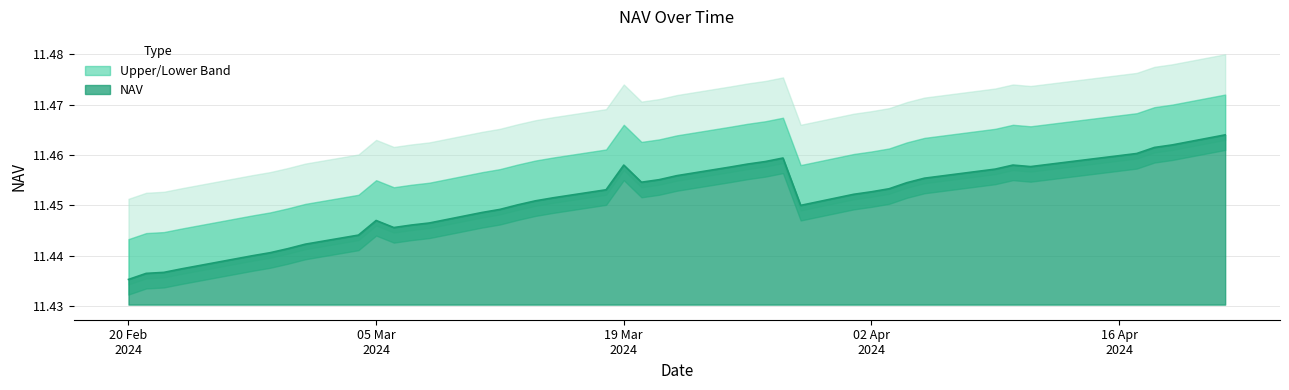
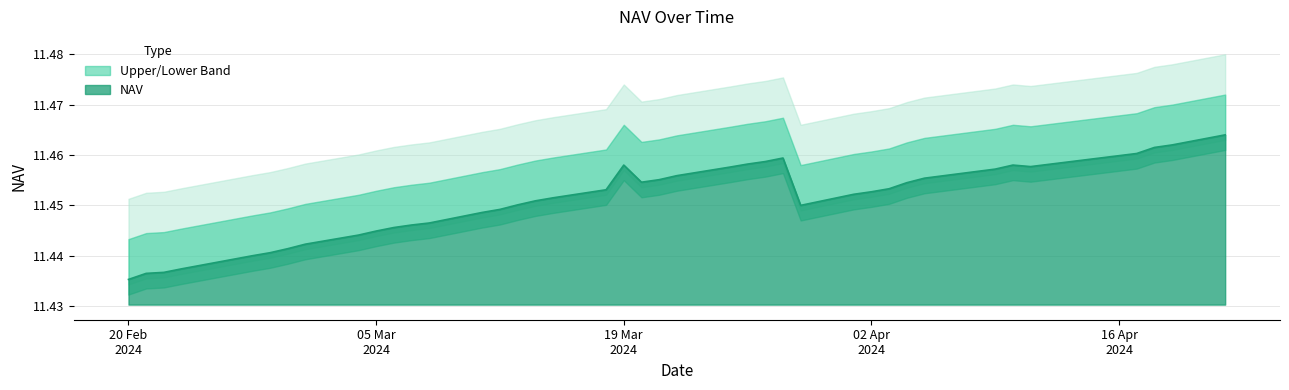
  {
    "NAV": {
      "20 Feb 2024": 11.435,
-     "05 Mar 2024": 11.447,
+     "05 Mar 2024": 11.445,
      "19 Mar 2024": 11.458,
      "02 Apr 2024": 11.453
    }
  }
